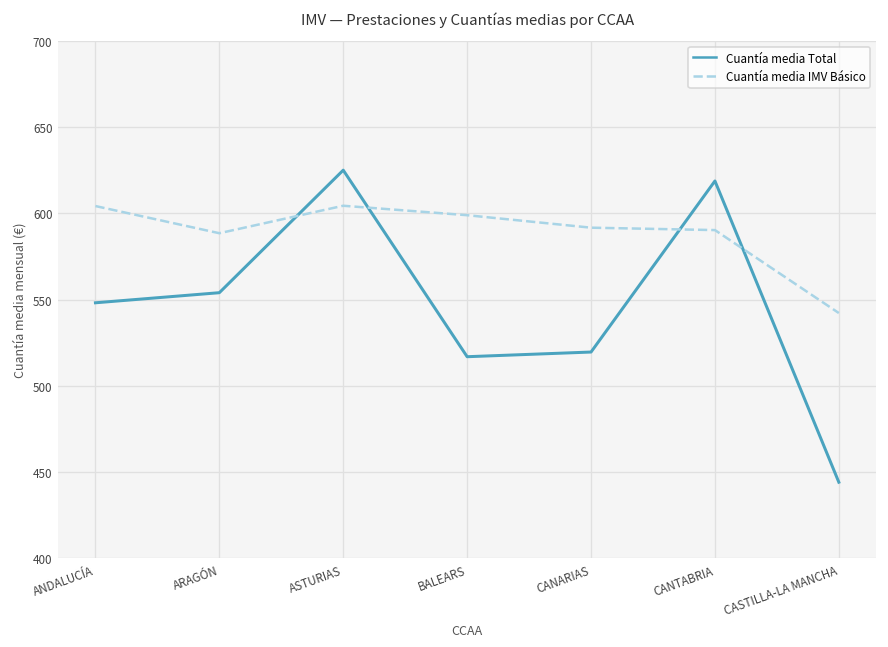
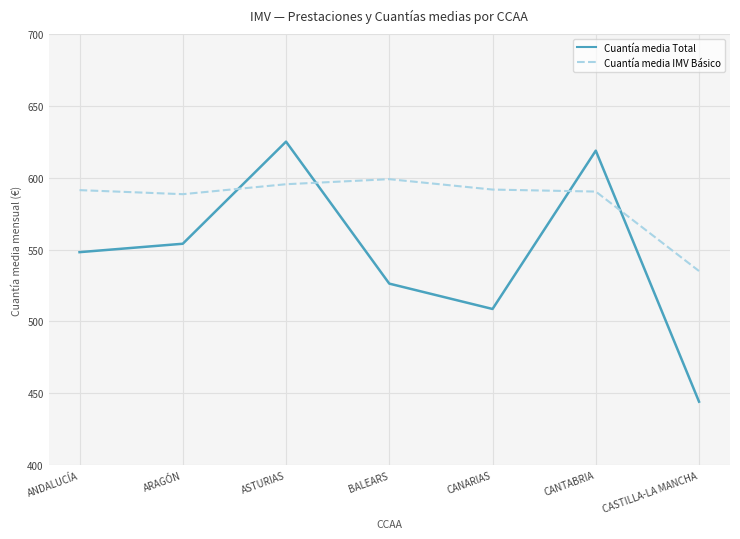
  {
    "Cuantía media Total": {
      "ANDALUCÍA": 548,
      "ARAGÓN": 554,
      "ASTURIAS": 625,
-     "BALEARS": 517,
-     "CANARIAS": 520,
+     "BALEARS": 526,
+     "CANARIAS": 509,
      "CANTABRIA": 619,
      "CASTILLA-LA MANCHA": 444
    },
    "Cuantía media IMV Básico": {
-     "ANDALUCÍA": 604,
+     "ANDALUCÍA": 591,
      "ARAGÓN": 589,
-     "ASTURIAS": 604,
+     "ASTURIAS": 595,
      "BALEARS": 599,
      "CANARIAS": 592,
      "CANTABRIA": 590,
-     "CASTILLA-LA MANCHA": 542
+     "CASTILLA-LA MANCHA": 535
    }
  }
